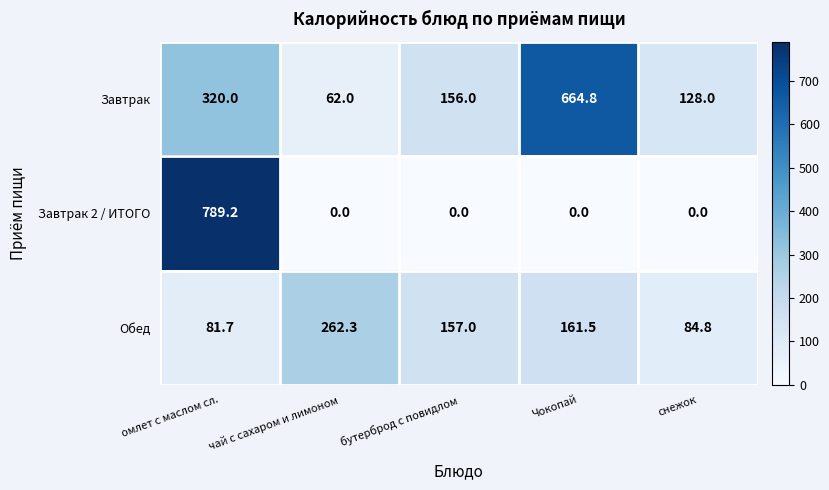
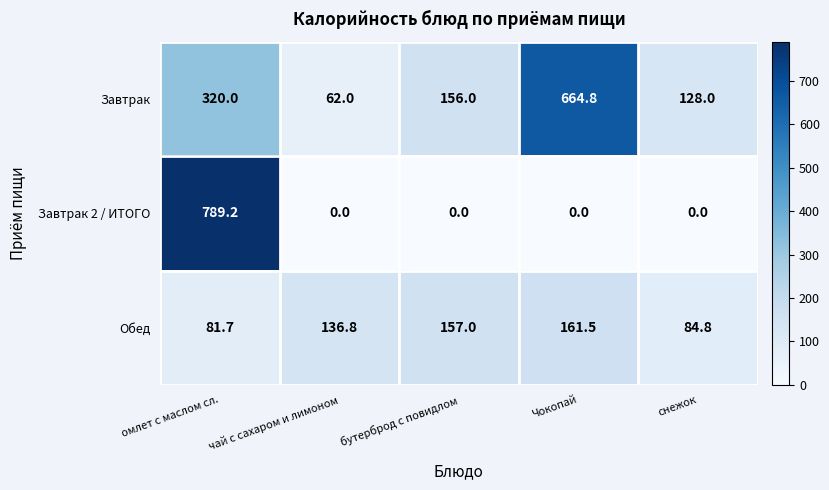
  {
    "Завтрак": {
      "омлет с маслом сл.": 320.0,
      "чай с сахаром и лимоном": 62.0,
      "бутерброд с повидлом": 156.0,
      "Чокопай": 664.8,
      "снежок": 128.0
    },
    "Завтрак 2 / ИТОГО": {
      "омлет с маслом сл.": 789.2,
      "чай с сахаром и лимоном": 0.0,
      "бутерброд с повидлом": 0.0,
      "Чокопай": 0.0,
      "снежок": 0.0
    },
    "Обед": {
      "омлет с маслом сл.": 81.7,
-     "чай с сахаром и лимоном": 262.3,
+     "чай с сахаром и лимоном": 136.8,
      "бутерброд с повидлом": 157.0,
      "Чокопай": 161.5,
      "снежок": 84.8
    }
  }
